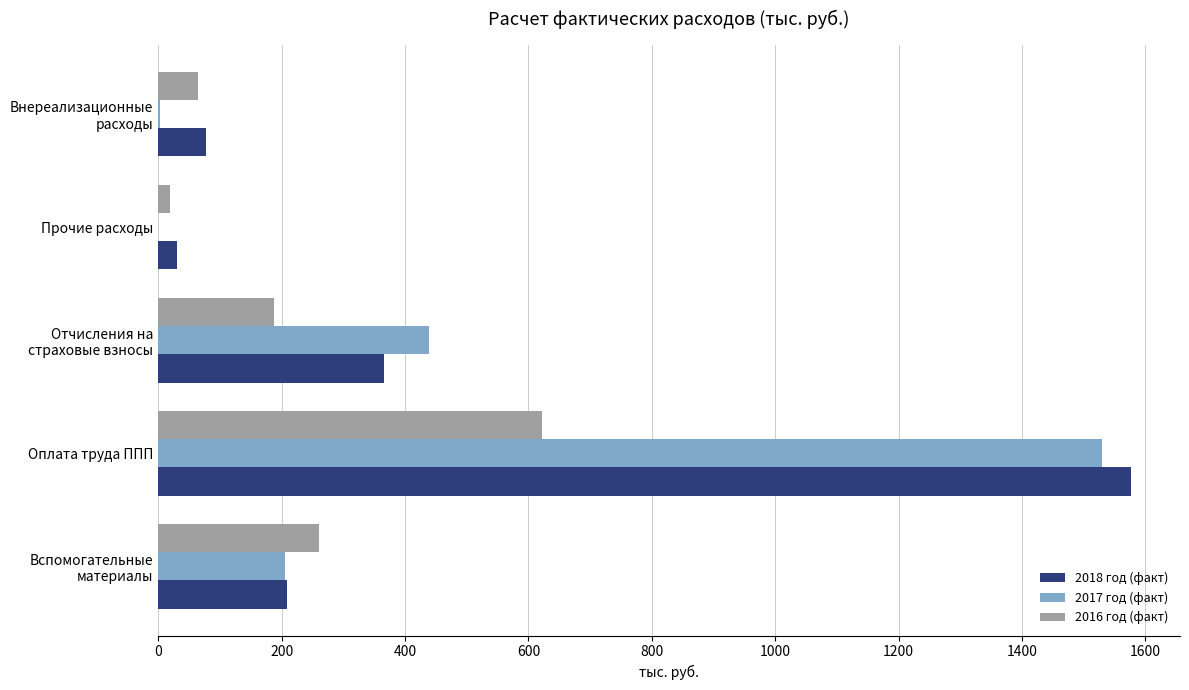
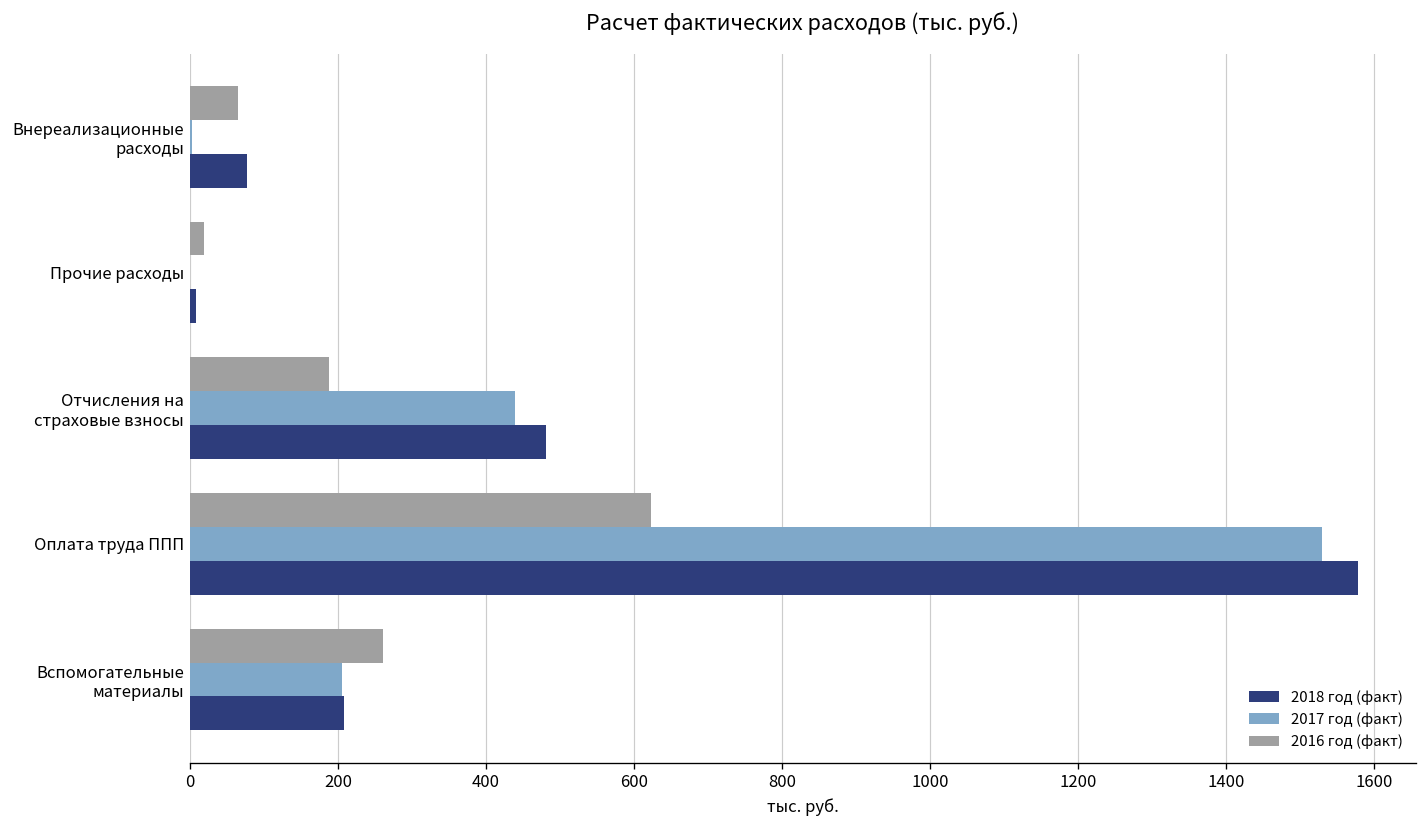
  {
    "2018 год (факт)": {
      "Внереализационные расходы": 80,
-     "Прочие расходы": 30,
-     "Отчисления на страховые взносы": 370,
+     "Прочие расходы": 10,
+     "Отчисления на страховые взносы": 480,
      "Оплата труда ППП": 1580,
      "Вспомогательные материалы": 210
    }
  }
